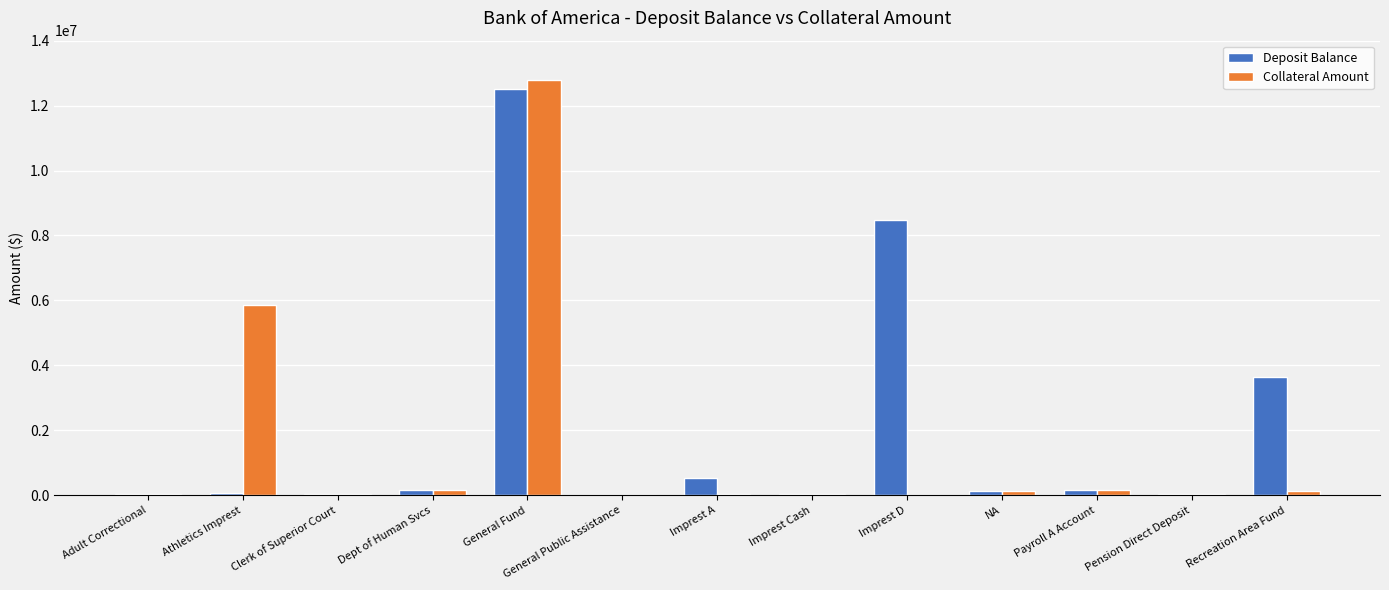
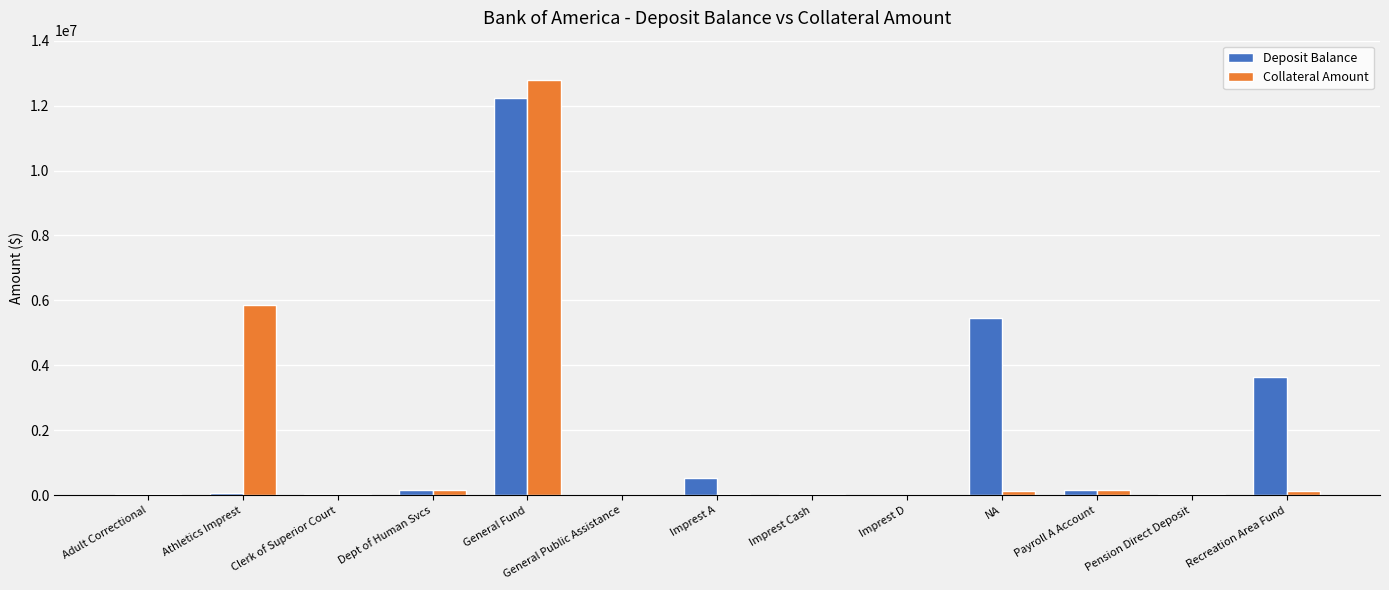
  {
    "Deposit Balance": {
      "Dept of Human Svcs": 100000,
-     "General Fund": 12500000,
+     "General Fund": 12200000,
      "Imprest A": 500000,
-     "Imprest D": 8500000,
-     "NA": 100000,
+     "Imprest D": 0,
+     "NA": 5400000,
      "Payroll A Account": 200000,
      "Recreation Area Fund": 3600000
    },
    "Collateral Amount": {
      "Athletics Imprest": 5900000,
      "Dept of Human Svcs": 100000,
      "General Fund": 12800000,
      "NA": 100000,
      "Payroll A Account": 200000,
      "Recreation Area Fund": 100000
    }
  }
